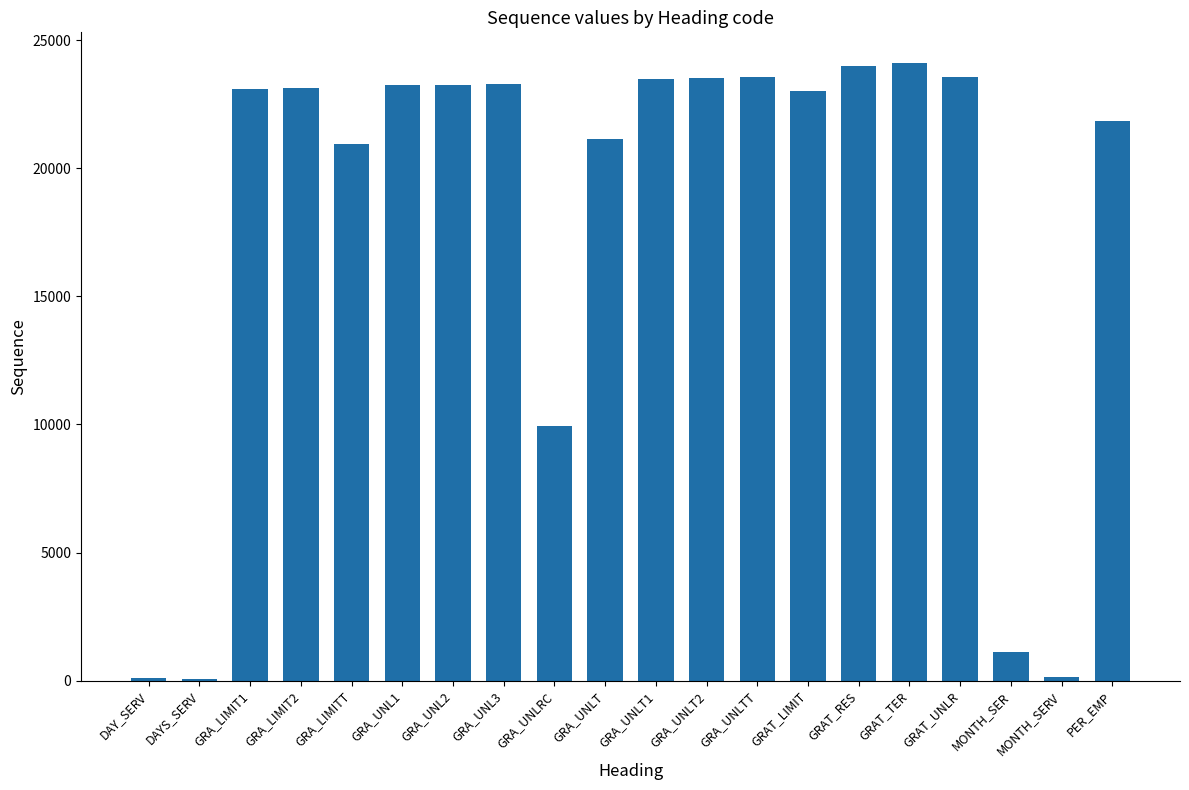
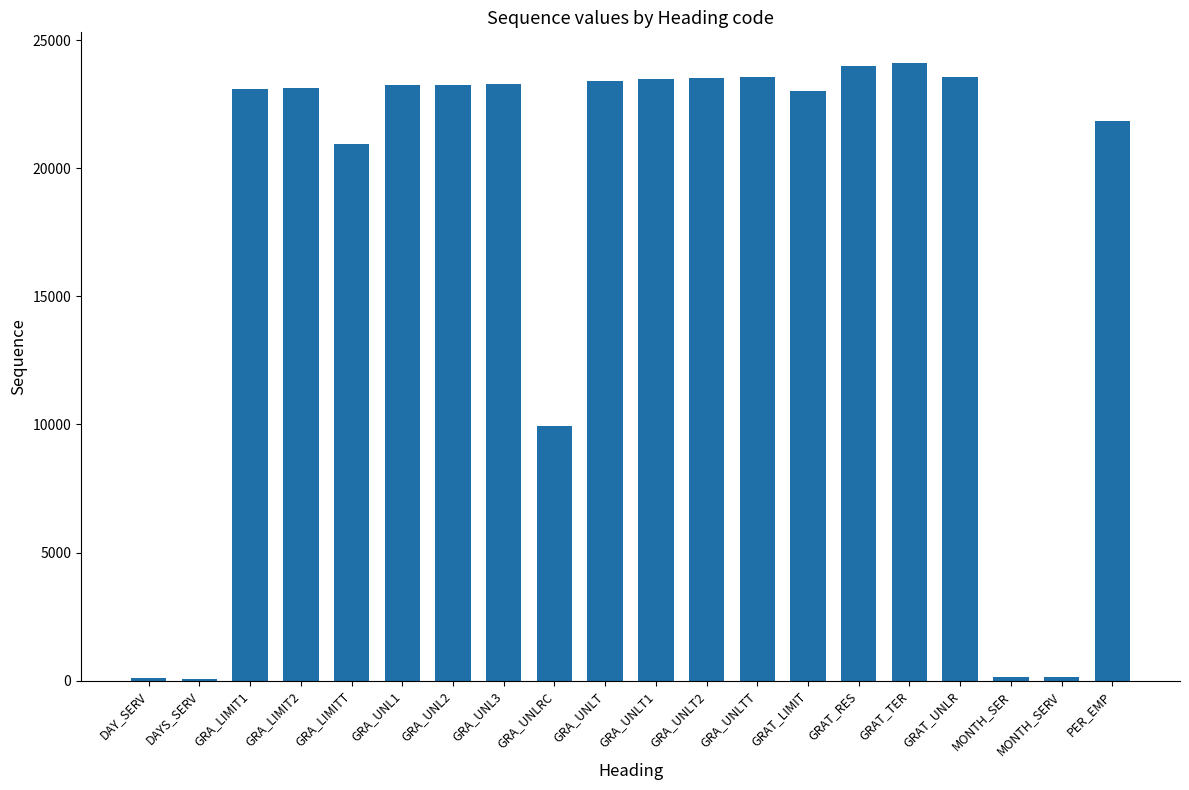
  {
    "GRA_LIMIT1": 23100,
    "GRA_LIMIT2": 23200,
    "GRA_LIMITT": 20900,
    "GRA_UNL1": 23200,
    "GRA_UNL2": 23300,
    "GRA_UNL3": 23300,
    "GRA_UNLRC": 10000,
-   "GRA_UNLT": 21100,
+   "GRA_UNLT": 23400,
    "GRA_UNLT1": 23500,
    "GRA_UNLT2": 23500,
    "GRA_UNLTT": 23600,
    "GRAT_LIMIT": 23000,
    "GRAT_RES": 24000,
    "GRAT_TER": 24100,
    "GRAT_UNLR": 23500,
-   "MONTH_SER": 1100,
+   "MONTH_SER": 200,
    "MONTH_SERV": 200,
    "PER_EMP": 21800
  }
